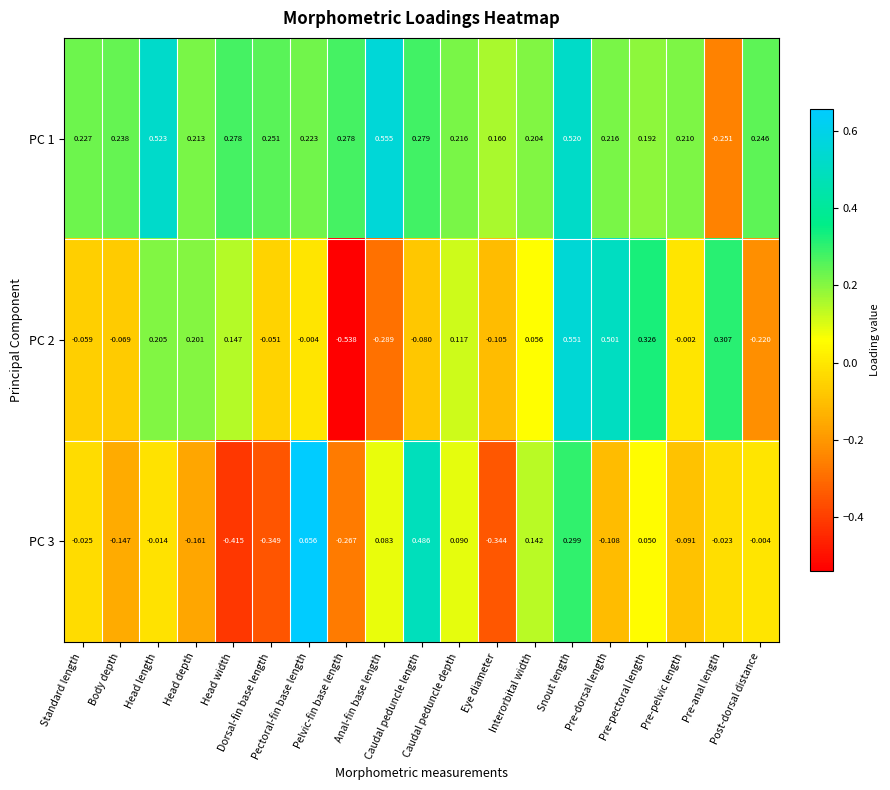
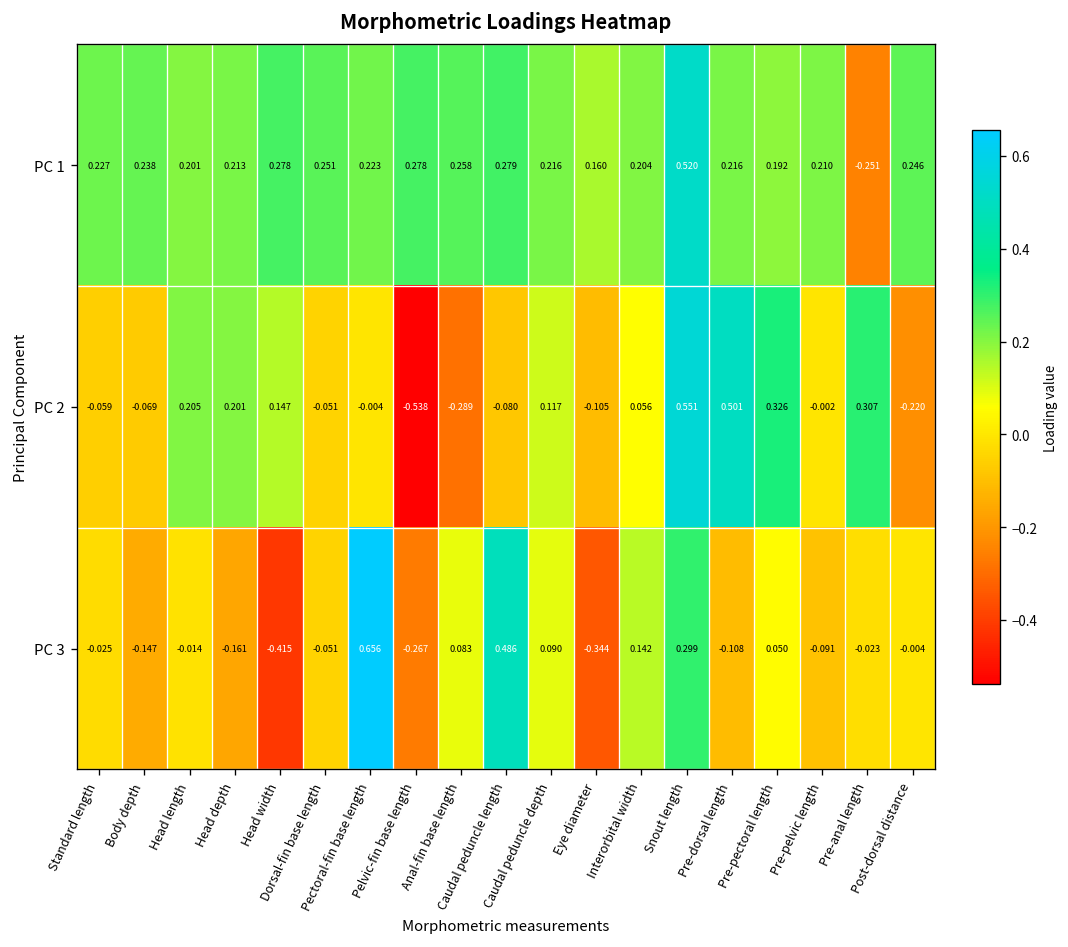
  {
    "PC 1": {
      "Standard length": 0.227,
      "Body depth": 0.238,
-     "Head length": 0.523,
+     "Head length": 0.201,
      "Head depth": 0.213,
      "Head width": 0.278,
      "Dorsal-fin base length": 0.251,
      "Pectoral-fin base length": 0.223,
      "Pelvic-fin base length": 0.278,
-     "Anal-fin base length": 0.555,
+     "Anal-fin base length": 0.258,
      "Caudal peduncle length": 0.279,
      "Caudal peduncle depth": 0.216,
      "Eye diameter": 0.160,
      "Interorbital width": 0.204,
      "Snout length": 0.520,
      "Pre-dorsal length": 0.216,
      "Pre-pectoral length": 0.192,
      "Pre-pelvic length": 0.210,
      "Pre-anal length": -0.251,
      "Post-dorsal distance": 0.246
    },
    "PC 2": {
      "Standard length": -0.059,
      "Body depth": -0.069,
      "Head length": 0.205,
      "Head depth": 0.201,
      "Head width": 0.147,
      "Dorsal-fin base length": -0.051,
      "Pectoral-fin base length": -0.004,
      "Pelvic-fin base length": -0.538,
      "Anal-fin base length": -0.289,
      "Caudal peduncle length": -0.080,
      "Caudal peduncle depth": 0.117,
      "Eye diameter": -0.105,
      "Interorbital width": 0.056,
      "Snout length": 0.551,
      "Pre-dorsal length": 0.501,
      "Pre-pectoral length": 0.326,
      "Pre-pelvic length": -0.002,
      "Pre-anal length": 0.307,
      "Post-dorsal distance": -0.220
    },
    "PC 3": {
      "Standard length": -0.025,
      "Body depth": -0.147,
      "Head length": -0.014,
      "Head depth": -0.161,
      "Head width": -0.415,
-     "Dorsal-fin base length": -0.349,
+     "Dorsal-fin base length": -0.051,
      "Pectoral-fin base length": 0.656,
      "Pelvic-fin base length": -0.267,
      "Anal-fin base length": 0.083,
      "Caudal peduncle length": 0.486,
      "Caudal peduncle depth": 0.090,
      "Eye diameter": -0.344,
      "Interorbital width": 0.142,
      "Snout length": 0.299,
      "Pre-dorsal length": -0.108,
      "Pre-pectoral length": 0.050,
      "Pre-pelvic length": -0.091,
      "Pre-anal length": -0.023,
      "Post-dorsal distance": -0.004
    }
  }
